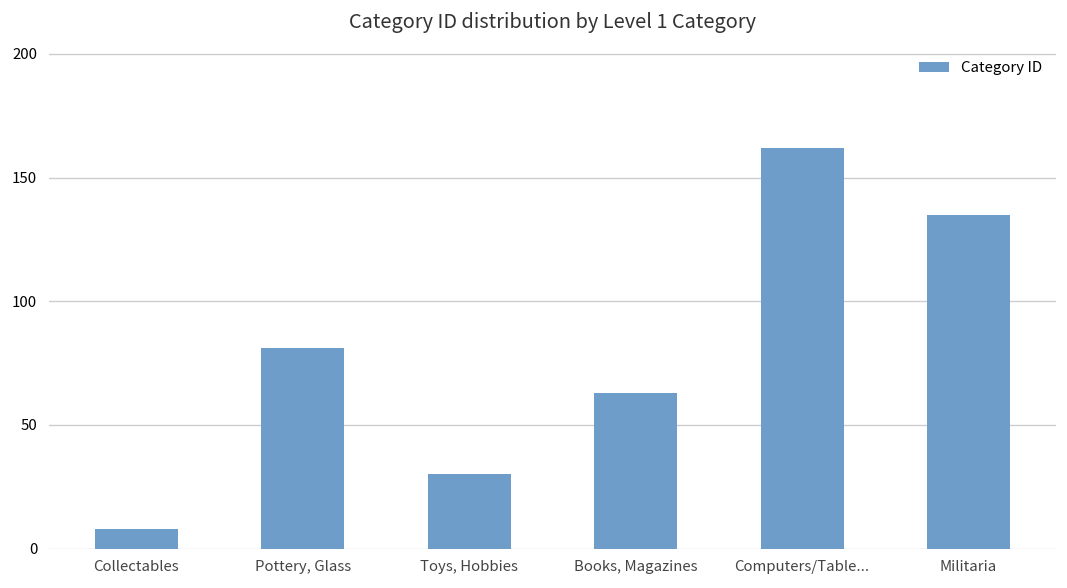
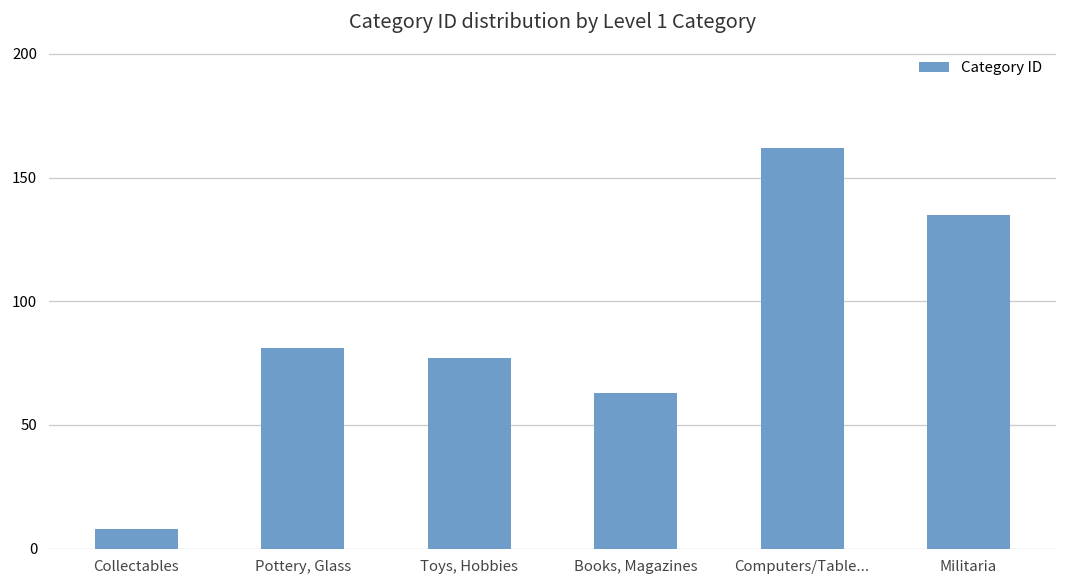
  {
    "Collectables": 8,
    "Pottery, Glass": 81,
-   "Toys, Hobbies": 30,
+   "Toys, Hobbies": 77,
    "Books, Magazines": 63,
    "Computers/Table...": 162,
    "Militaria": 135
  }
